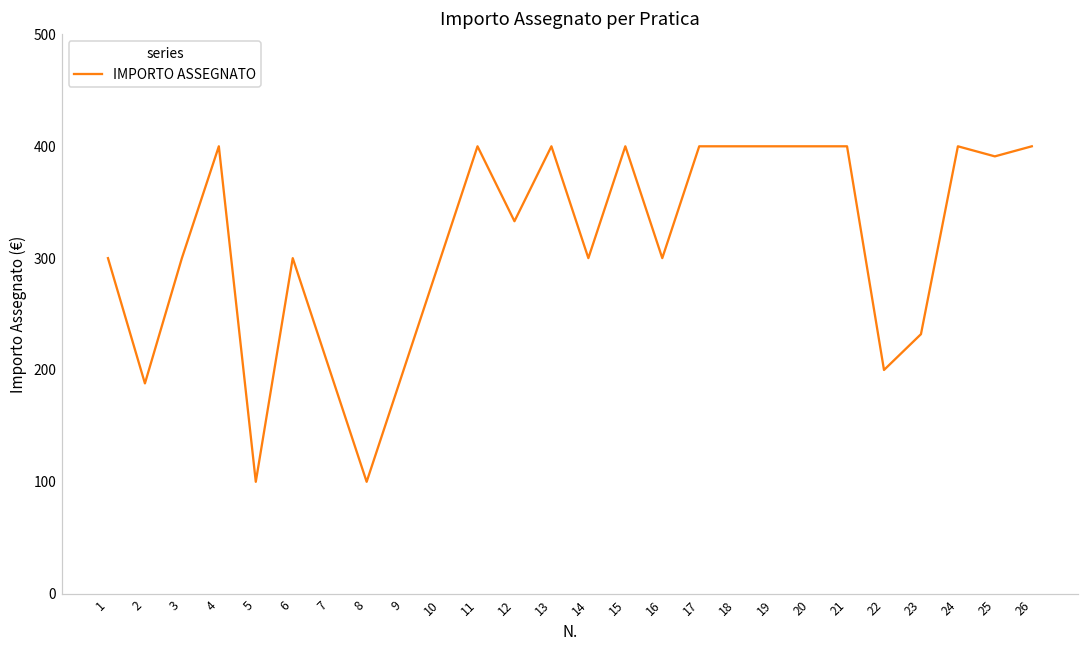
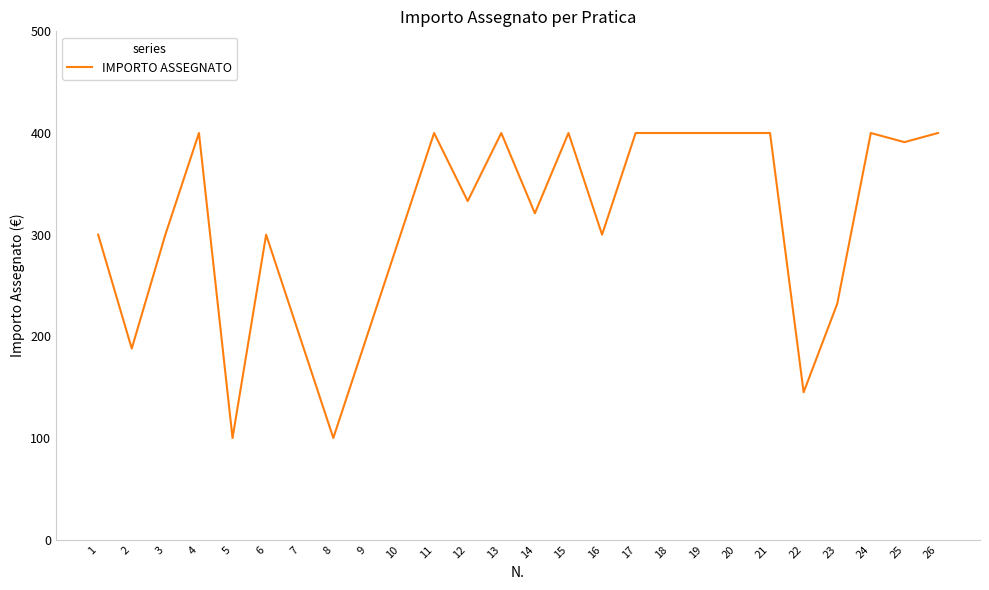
  {
    "1": 300,
    "2": 188,
    "3": 300,
    "4": 400,
    "5": 100,
    "6": 300,
    "7": 200,
    "8": 100,
    "9": 200,
    "10": 300,
    "11": 400,
    "12": 333,
    "13": 400,
-   "14": 300,
+   "14": 321,
    "15": 400,
    "16": 300,
    "17": 400,
    "18": 400,
    "19": 400,
    "20": 400,
    "21": 400,
-   "22": 200,
+   "22": 145,
    "23": 232,
    "24": 400,
    "25": 391,
    "26": 400
  }
